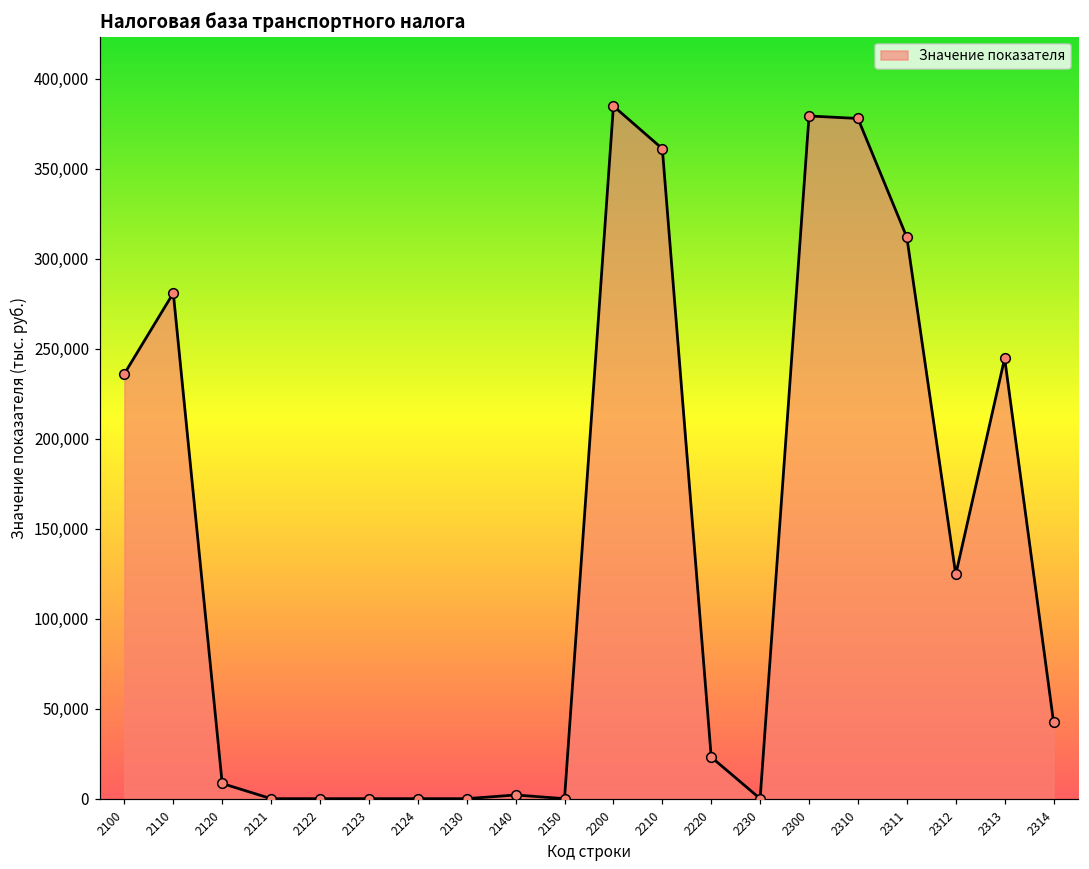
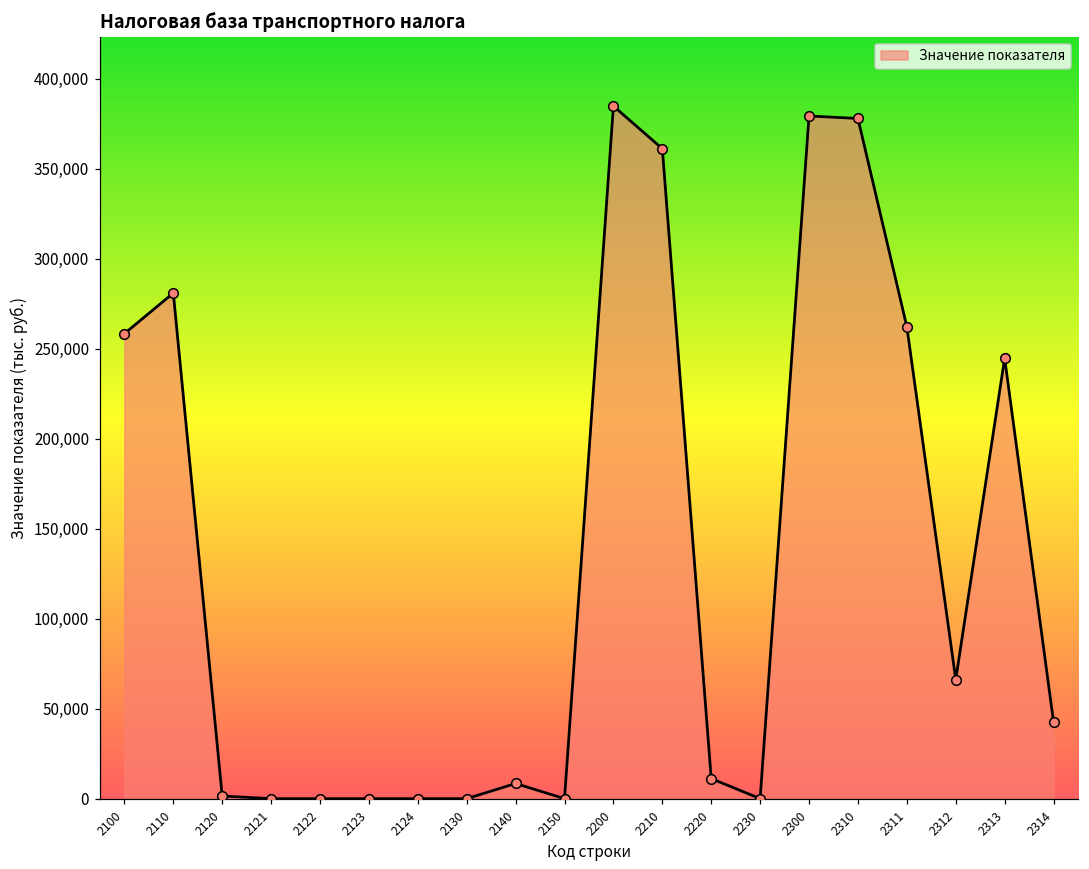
  {
-   "2100": "236,000",
+   "2100": "258,000",
    "2110": "281,000",
-   "2120": "8,000",
+   "2120": "1,000",
    "2121": "0",
    "2122": "0",
    "2123": "0",
    "2124": "0",
    "2130": "0",
-   "2140": "2,000",
+   "2140": "8,000",
    "2150": "0",
    "2200": "385,000",
    "2210": "361,000",
-   "2220": "23,000",
+   "2220": "11,000",
    "2230": "0",
    "2300": "379,000",
    "2310": "378,000",
-   "2311": "312,000",
-   "2312": "125,000",
+   "2311": "262,000",
+   "2312": "66,000",
    "2313": "245,000",
    "2314": "43,000"
  }
